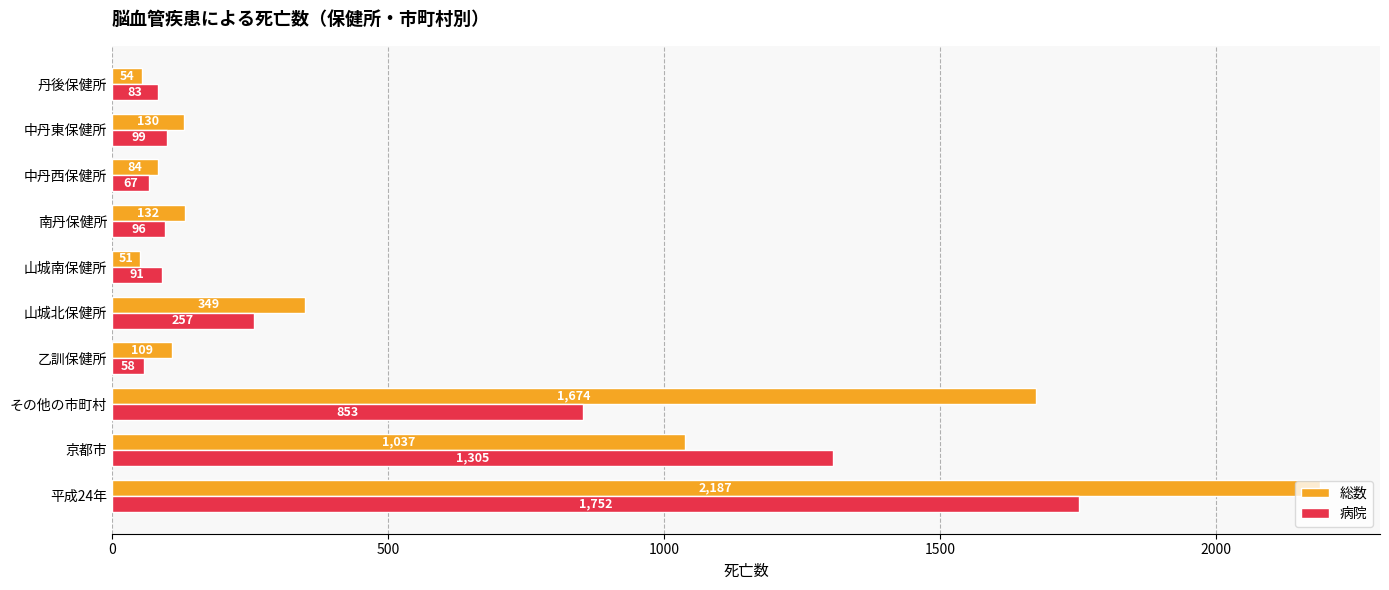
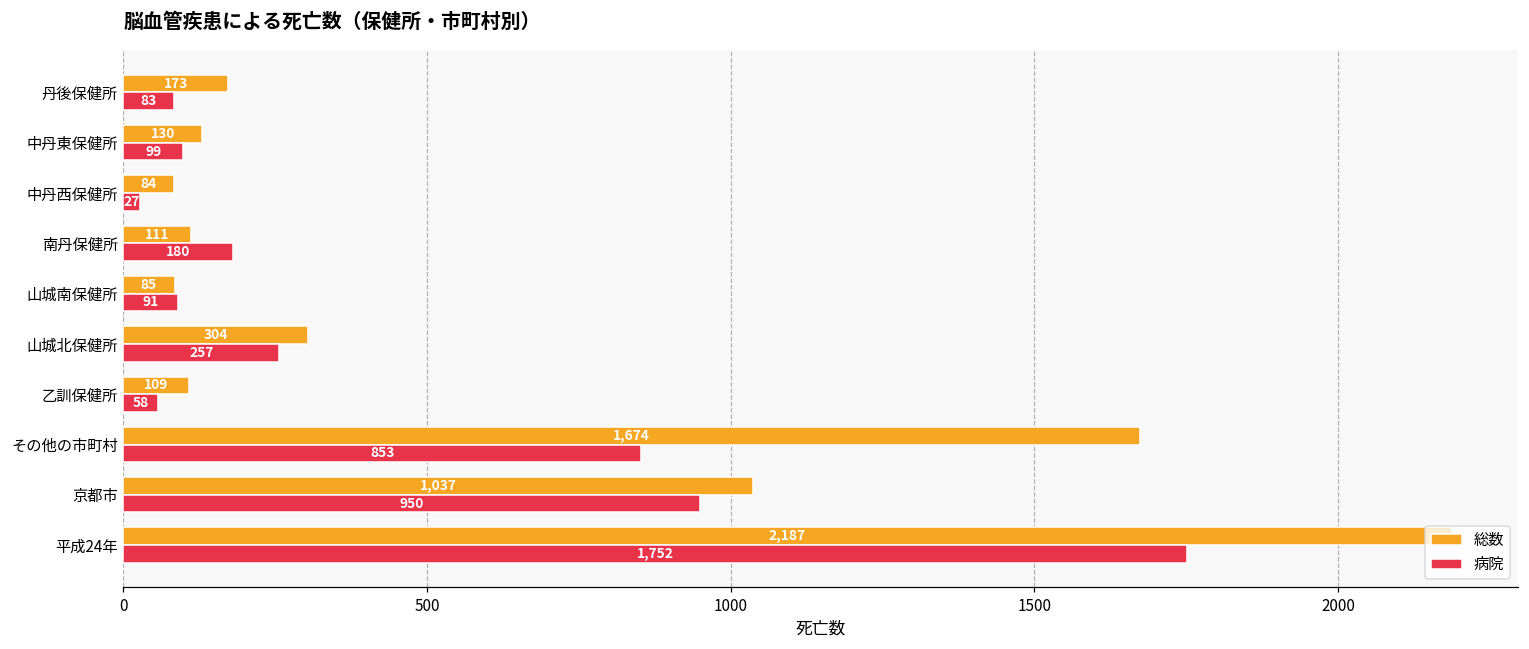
  {
    "総数": {
-     "丹後保健所": "54",
+     "丹後保健所": "173",
      "中丹東保健所": "130",
      "中丹西保健所": "84",
-     "南丹保健所": "132",
-     "山城南保健所": "51",
-     "山城北保健所": "349",
+     "南丹保健所": "111",
+     "山城南保健所": "85",
+     "山城北保健所": "304",
      "乙訓保健所": "109",
      "その他の市町村": "1,674",
      "京都市": "1,037"
    },
    "病院": {
      "丹後保健所": "83",
      "中丹東保健所": "99",
-     "中丹西保健所": "67",
-     "南丹保健所": "96",
+     "中丹西保健所": "27",
+     "南丹保健所": "180",
      "山城南保健所": "91",
      "山城北保健所": "257",
      "乙訓保健所": "58",
      "その他の市町村": "853",
-     "京都市": "1,305",
+     "京都市": "950",
      "平成24年": "1,752"
    }
  }
